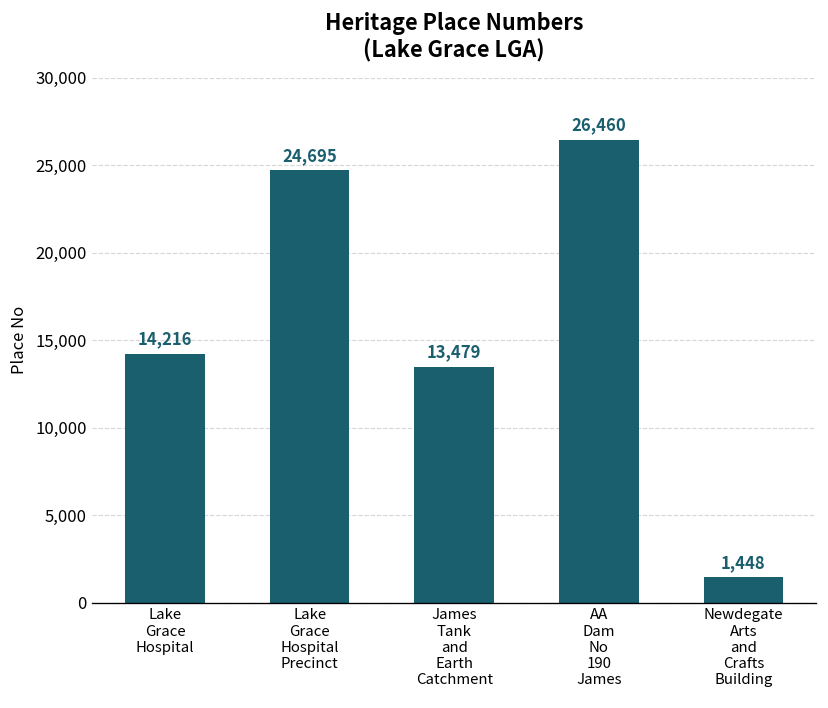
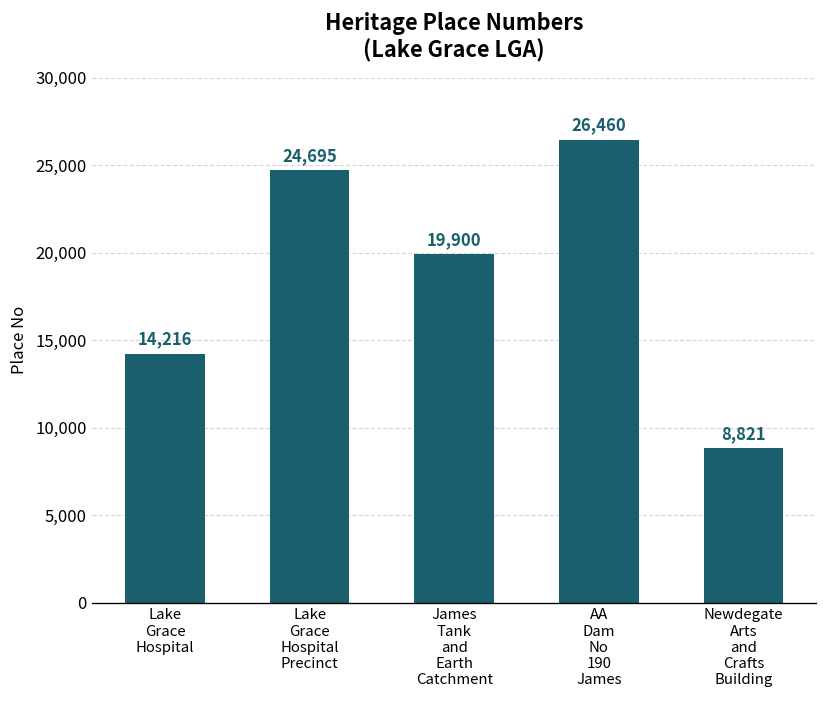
  {
    "Lake Grace Hospital": "14,216",
    "Lake Grace Hospital Precinct": "24,695",
-   "James Tank and Earth Catchment": "13,479",
+   "James Tank and Earth Catchment": "19,900",
    "AA Dam No 190 James": "26,460",
-   "Newdegate Arts and Crafts Building": "1,448"
+   "Newdegate Arts and Crafts Building": "8,821"
  }
